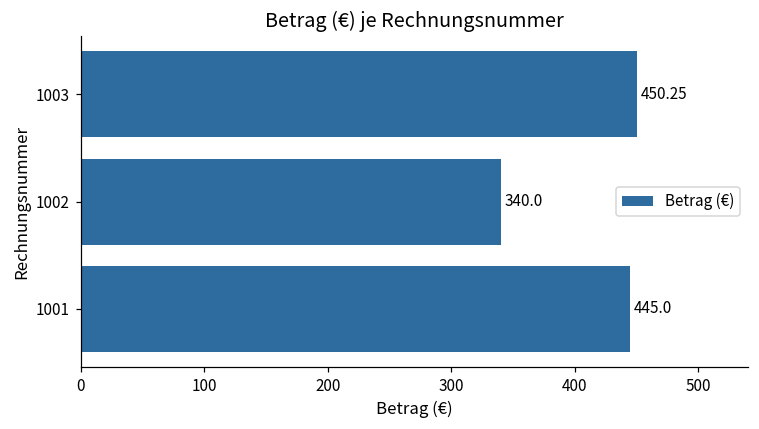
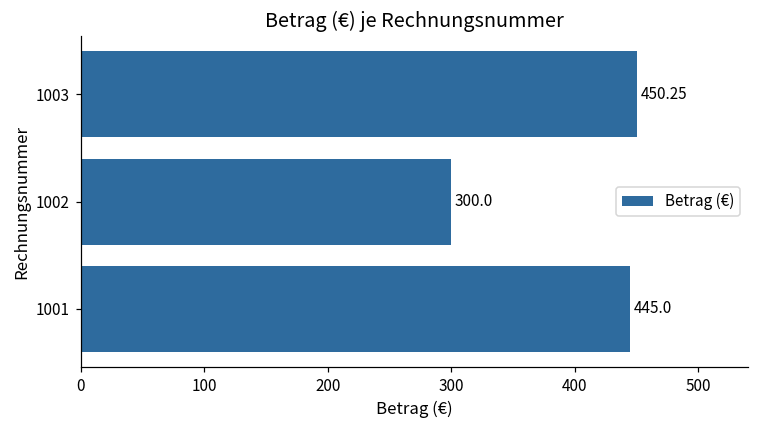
  {
    "1003": 450.25,
-   "1002": 340.0,
+   "1002": 300.0,
    "1001": 445.0
  }
